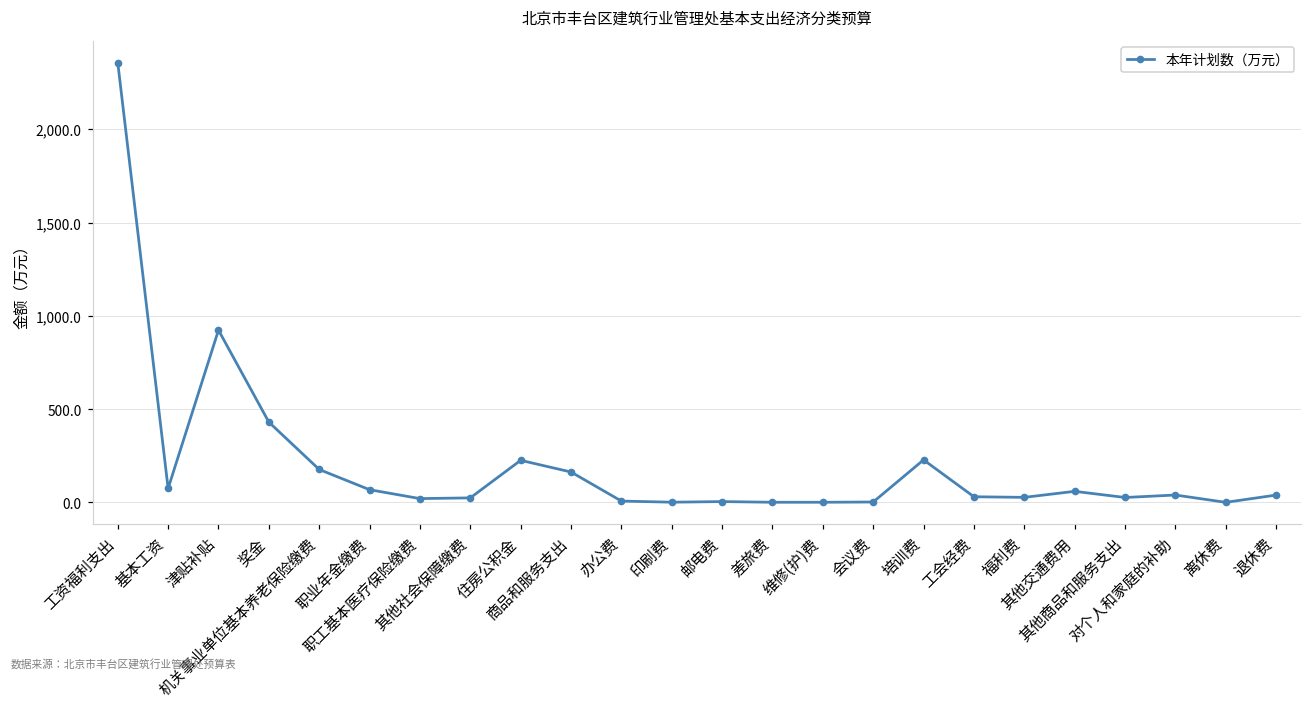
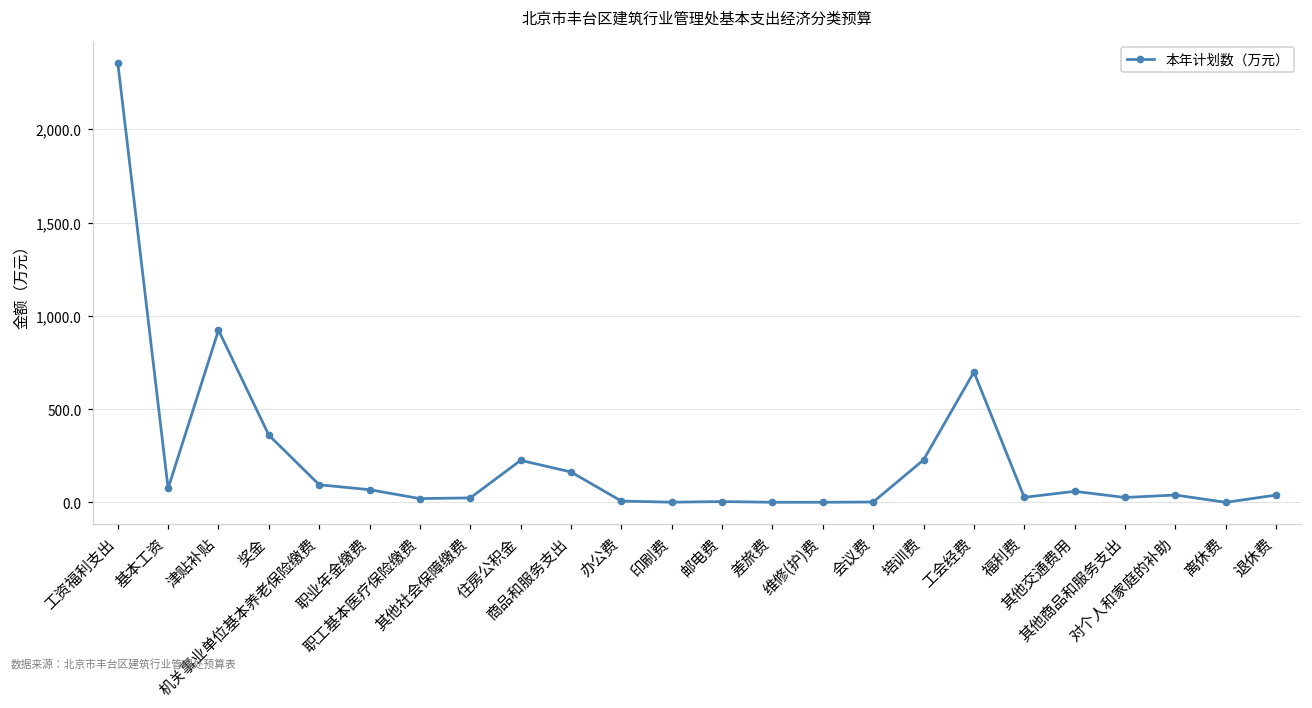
  {
    "工资福利支出": "2,360",
    "基本工资": "70",
    "津贴补贴": "920",
-   "奖金": "430",
-   "机关事业单位基本养老保险缴费": "180",
+   "奖金": "360",
+   "机关事业单位基本养老保险缴费": "90",
    "职业年金缴费": "70",
    "职工基本医疗保险缴费": "20",
    "其他社会保障缴费": "20",
    "住房公积金": "230",
    "商品和服务支出": "160",
    "办公费": "10",
    "印刷费": "0",
    "邮电费": "0",
    "差旅费": "0",
    "维修(护)费": "0",
    "会议费": "0",
    "培训费": "230",
-   "工会经费": "30",
+   "工会经费": "700",
    "福利费": "30",
    "其他交通费用": "60",
    "其他商品和服务支出": "30",
    "对个人和家庭的补助": "40",
    "离休费": "0",
    "退休费": "40"
  }
